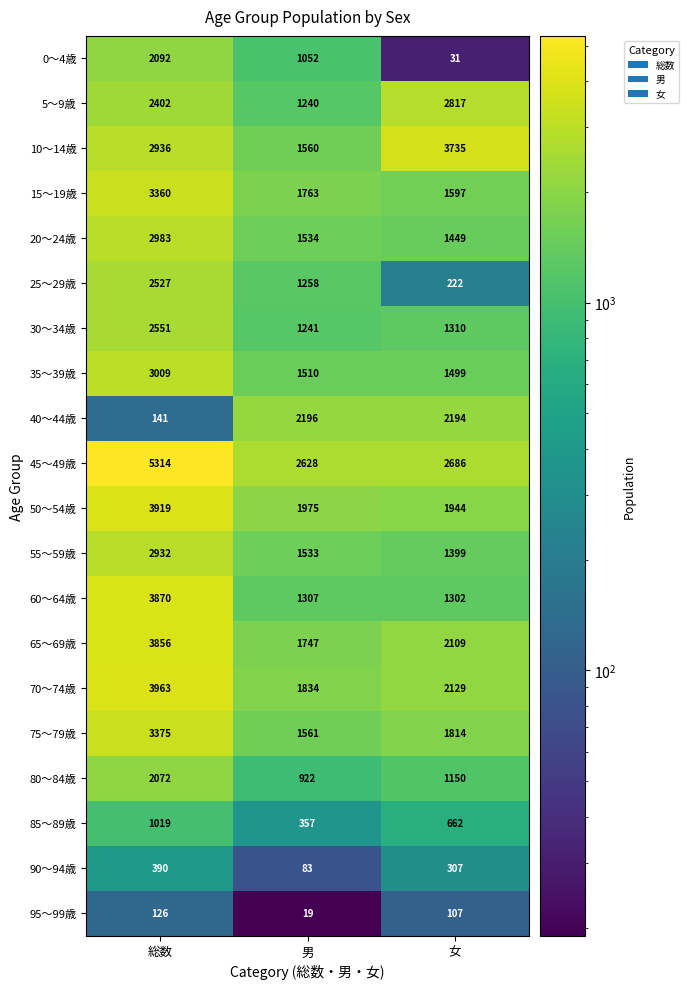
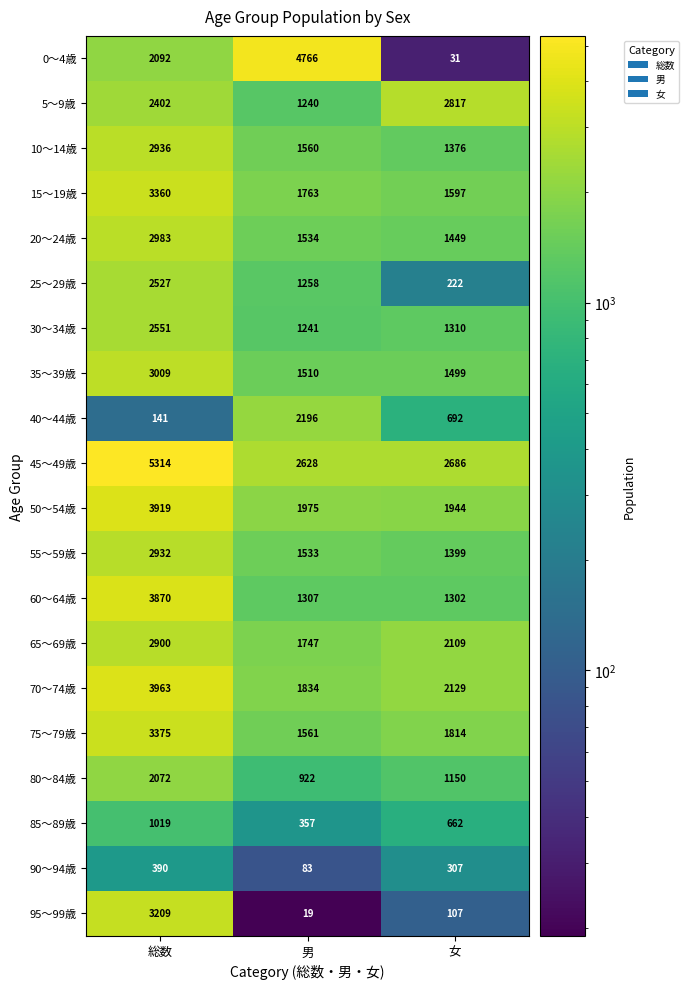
  {
    "0～4歳": {
      "総数": 2092,
-     "男": 1052,
+     "男": 4766,
      "女": 31
    },
    "5～9歳": {
      "総数": 2402,
      "男": 1240,
      "女": 2817
    },
    "10～14歳": {
      "総数": 2936,
      "男": 1560,
-     "女": 3735
+     "女": 1376
    },
    "15～19歳": {
      "総数": 3360,
      "男": 1763,
      "女": 1597
    },
    "20～24歳": {
      "総数": 2983,
      "男": 1534,
      "女": 1449
    },
    "25～29歳": {
      "総数": 2527,
      "男": 1258,
      "女": 222
    },
    "30～34歳": {
      "総数": 2551,
      "男": 1241,
      "女": 1310
    },
    "35～39歳": {
      "総数": 3009,
      "男": 1510,
      "女": 1499
    },
    "40～44歳": {
      "総数": 141,
      "男": 2196,
-     "女": 2194
+     "女": 692
    },
    "45～49歳": {
      "総数": 5314,
      "男": 2628,
      "女": 2686
    },
    "50～54歳": {
      "総数": 3919,
      "男": 1975,
      "女": 1944
    },
    "55～59歳": {
      "総数": 2932,
      "男": 1533,
      "女": 1399
    },
    "60～64歳": {
      "総数": 3870,
      "男": 1307,
      "女": 1302
    },
    "65～69歳": {
-     "総数": 3856,
+     "総数": 2900,
      "男": 1747,
      "女": 2109
    },
    "70～74歳": {
      "総数": 3963,
      "男": 1834,
      "女": 2129
    },
    "75～79歳": {
      "総数": 3375,
      "男": 1561,
      "女": 1814
    },
    "80～84歳": {
      "総数": 2072,
      "男": 922,
      "女": 1150
    },
    "85～89歳": {
      "総数": 1019,
      "男": 357,
      "女": 662
    },
    "90～94歳": {
      "総数": 390,
      "男": 83,
      "女": 307
    },
    "95～99歳": {
-     "総数": 126,
+     "総数": 3209,
      "男": 19,
      "女": 107
    }
  }
